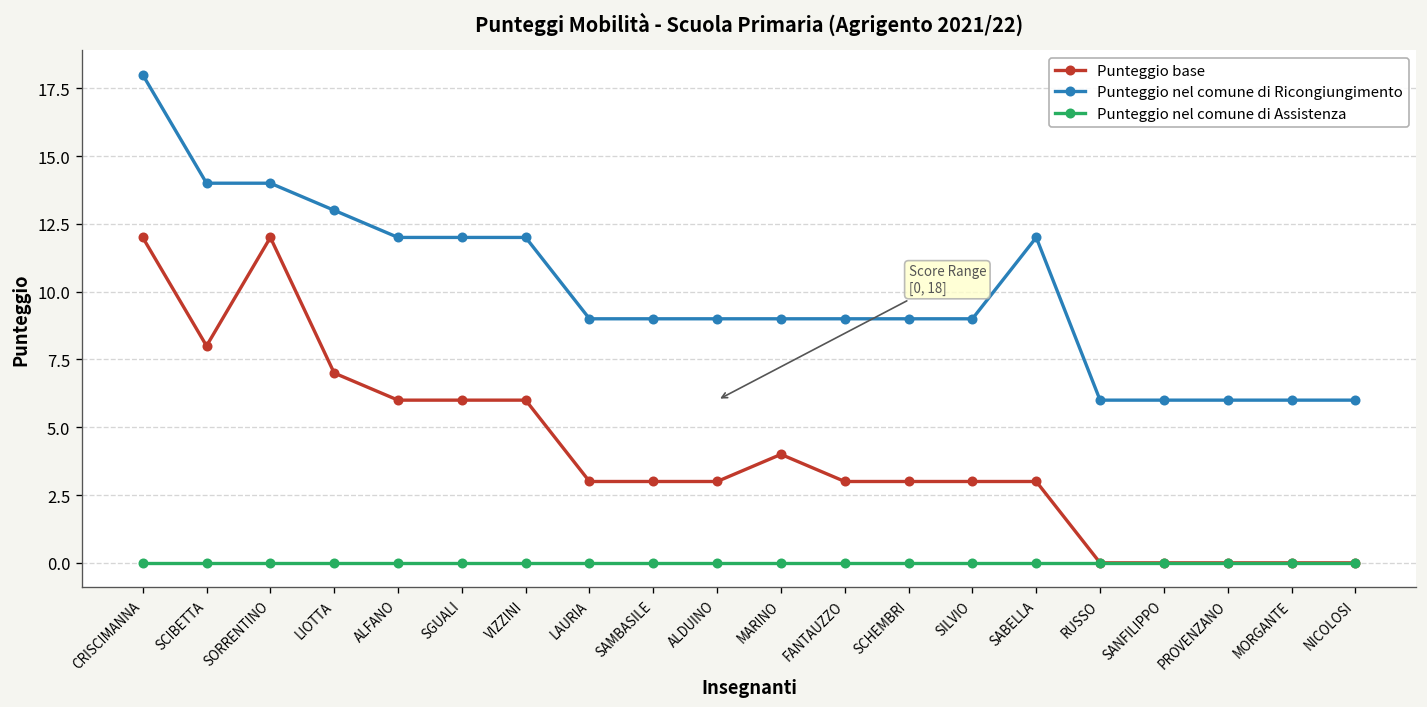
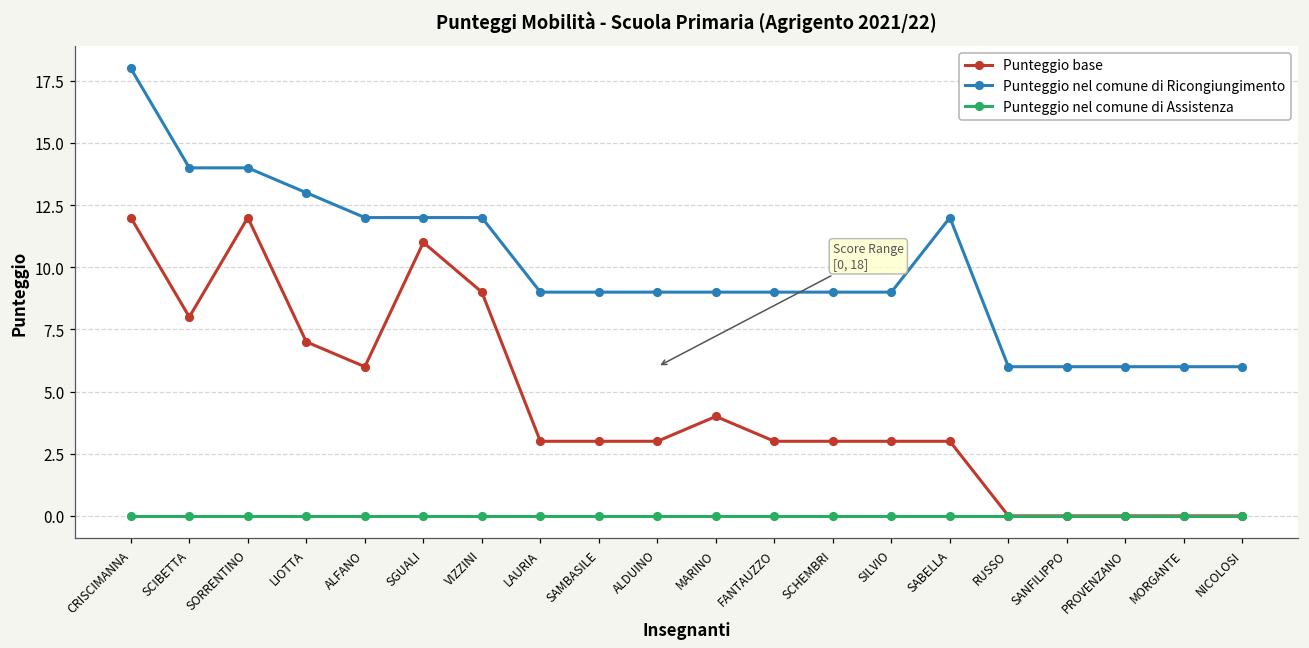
  {
    "Punteggio base": {
      "CRISCIMANNA": 12,
      "SCIBETTA": 8,
      "SORRENTINO": 12,
      "LIOTTA": 7,
      "ALFANO": 6,
-     "SGUALI": 6,
-     "VIZZINI": 6,
+     "SGUALI": 11,
+     "VIZZINI": 9,
      "LAURIA": 3,
      "SAMBASILE": 3,
      "ALDUINO": 3,
      "MARINO": 4,
      "FANTAUZZO": 3,
      "SCHEMBRI": 3,
      "SILVIO": 3,
      "SABELLA": 3
    },
    "Punteggio nel comune di Ricongiungimento": {
      "CRISCIMANNA": 18,
      "SCIBETTA": 14,
      "SORRENTINO": 14,
      "LIOTTA": 13,
      "ALFANO": 12,
      "SGUALI": 12,
      "VIZZINI": 12,
      "LAURIA": 9,
      "SAMBASILE": 9,
      "ALDUINO": 9,
      "SABELLA": 12,
      "RUSSO": 6,
      "SANFILIPPO": 6,
      "PROVENZANO": 6,
      "MORGANTE": 6,
      "NICOLOSI": 6
    },
    "Punteggio nel comune di Assistenza": {
      "CRISCIMANNA": 0,
      "SCIBETTA": 0,
      "SORRENTINO": 0,
      "LIOTTA": 0,
      "ALFANO": 0,
      "SGUALI": 0,
      "VIZZINI": 0,
      "LAURIA": 0,
      "SAMBASILE": 0,
      "ALDUINO": 0,
      "MARINO": 0,
      "FANTAUZZO": 0,
      "SCHEMBRI": 0,
      "SILVIO": 0,
      "SABELLA": 0
    }
  }
